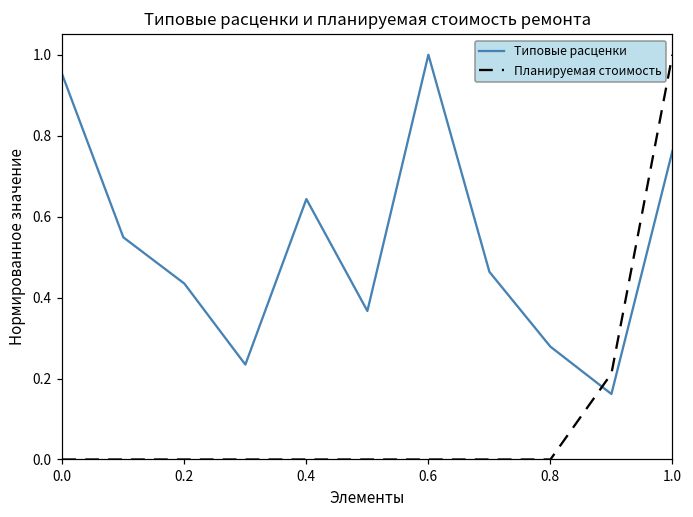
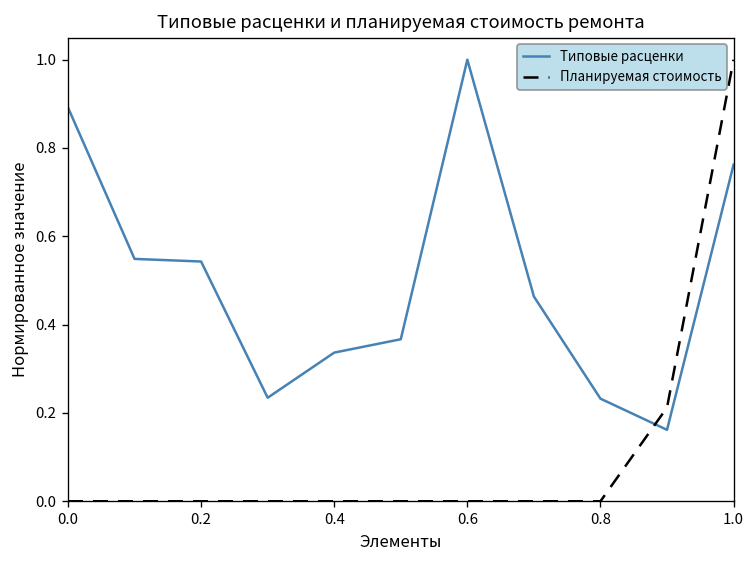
  {
    "Типовые расценки": {
-     "0.0": 0.95,
-     "0.2": 0.43,
-     "0.4": 0.64,
+     "0.0": 0.89,
+     "0.2": 0.54,
+     "0.4": 0.34,
      "0.6": 1.00,
-     "0.8": 0.28,
+     "0.8": 0.23,
      "1.0": 0.76
    },
    "Планируемая стоимость": {
      "0.0": 0.00,
      "0.2": 0.00,
      "0.4": 0.00,
      "0.6": 0.00,
      "0.8": 0.00,
      "1.0": 1.00
    }
  }
